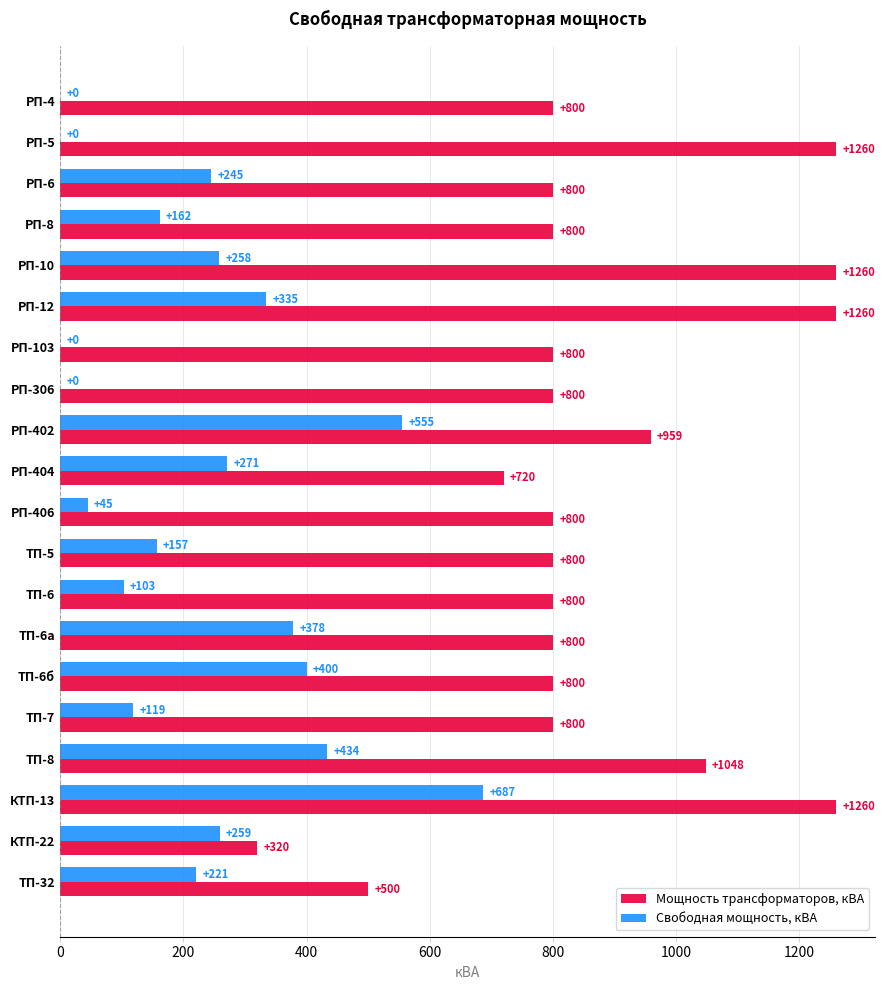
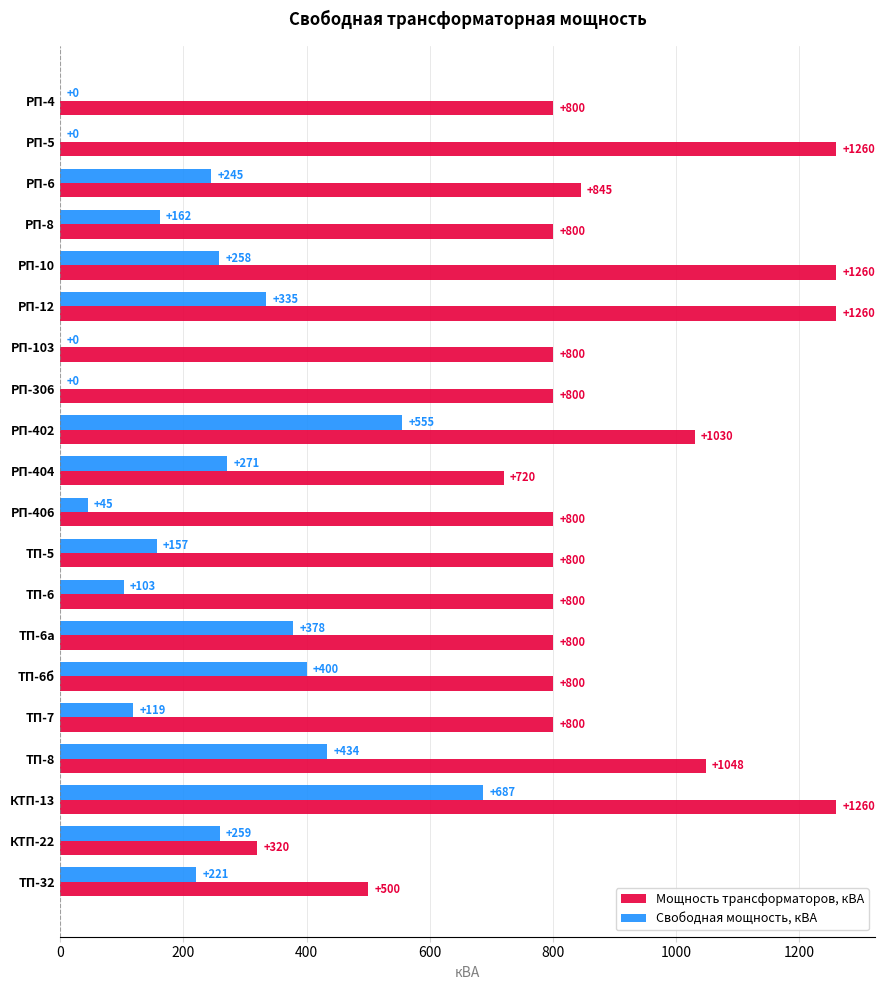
  {
    "Мощность трансформаторов, кВА": {
      "РП-4": "+800",
      "РП-5": "+1260",
-     "РП-6": "+800",
+     "РП-6": "+845",
      "РП-8": "+800",
      "РП-10": "+1260",
      "РП-12": "+1260",
      "РП-103": "+800",
      "РП-306": "+800",
-     "РП-402": "+959",
+     "РП-402": "+1030",
      "РП-404": "+720",
      "РП-406": "+800",
      "ТП-5": "+800",
      "ТП-6": "+800",
      "ТП-6а": "+800",
      "ТП-6б": "+800",
      "ТП-7": "+800",
      "ТП-8": "+1048",
      "КТП-13": "+1260",
      "КТП-22": "+320",
      "ТП-32": "+500"
    },
    "Свободная мощность, кВА": {
      "РП-4": "+0",
      "РП-5": "+0",
      "РП-6": "+245",
      "РП-8": "+162",
      "РП-10": "+258",
      "РП-12": "+335",
      "РП-103": "+0",
      "РП-306": "+0",
      "РП-402": "+555",
      "РП-404": "+271",
      "РП-406": "+45",
      "ТП-5": "+157",
      "ТП-6": "+103",
      "ТП-6а": "+378",
      "ТП-6б": "+400",
      "ТП-7": "+119",
      "ТП-8": "+434",
      "КТП-13": "+687",
      "КТП-22": "+259",
      "ТП-32": "+221"
    }
  }
